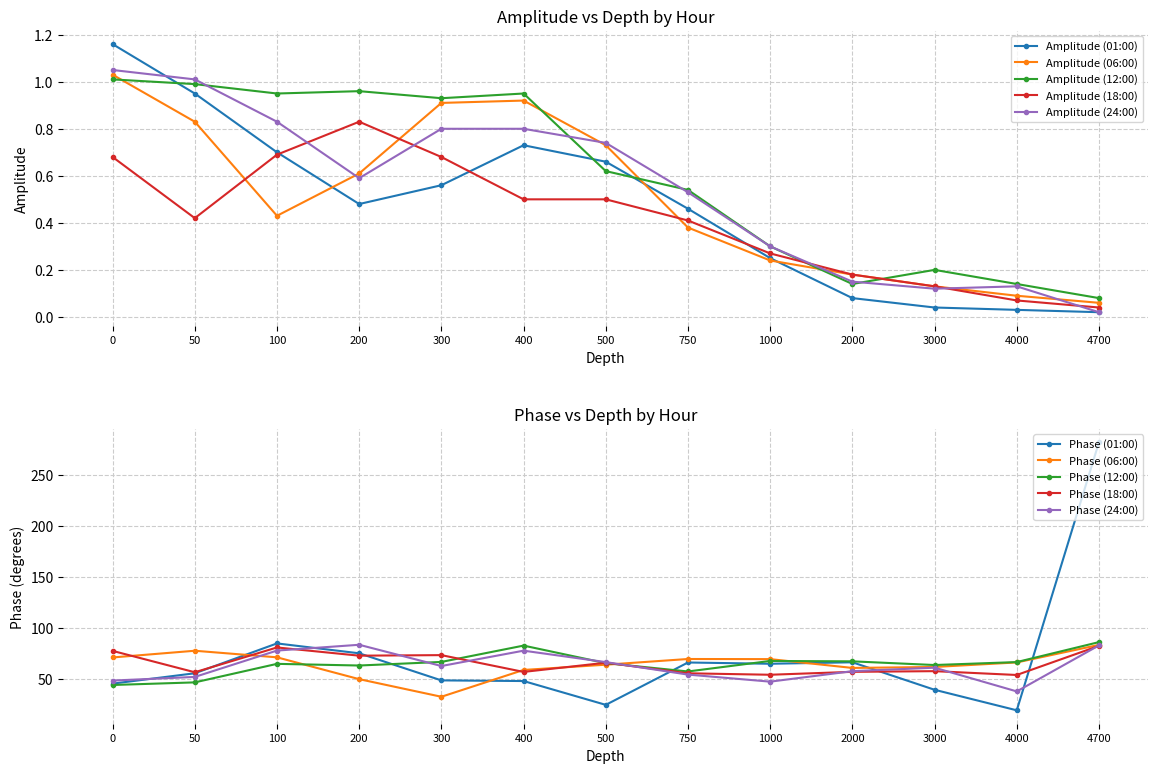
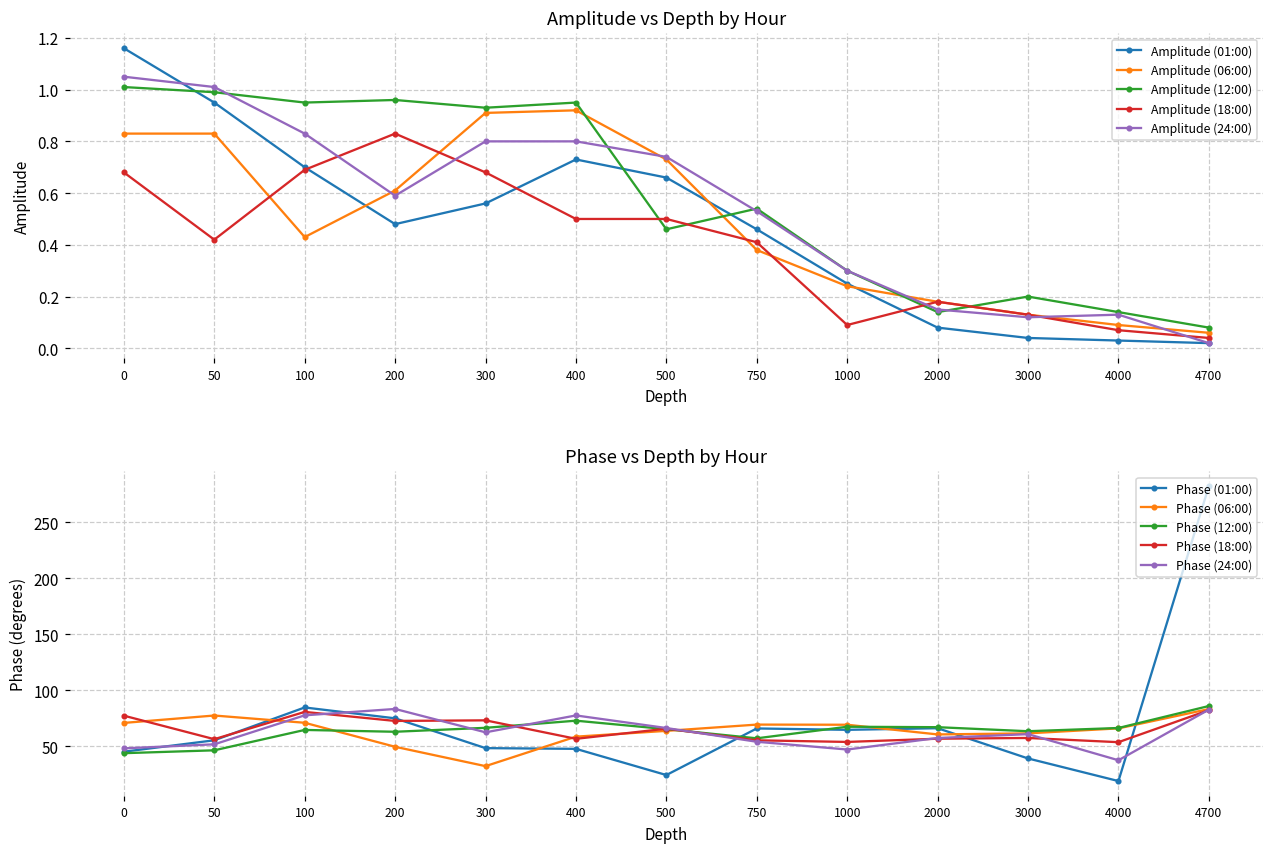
  {
    "Amplitude vs Depth by Hour": {
      "Amplitude (01:00)": {
        "0": 1.16,
        "50": 0.95,
        "200": 0.48,
        "300": 0.56,
        "400": 0.73,
        "500": 0.66,
        "750": 0.46,
        "2000": 0.08,
        "3000": 0.04,
        "4000": 0.03
      },
      "Amplitude (06:00)": {
-       "0": 1.03,
+       "0": 0.83,
        "50": 0.83,
        "100": 0.43,
        "200": 0.61,
        "300": 0.91,
        "400": 0.92,
        "750": 0.38,
        "4000": 0.09,
        "4700": 0.06
      },
      "Amplitude (12:00)": {
        "0": 1.01,
        "50": 0.99,
        "100": 0.95,
        "200": 0.96,
        "300": 0.93,
        "400": 0.95,
-       "500": 0.62,
+       "500": 0.46,
        "3000": 0.20,
        "4700": 0.08
      },
      "Amplitude (18:00)": {
        "0": 0.68,
        "50": 0.42,
        "200": 0.83,
        "300": 0.68,
        "400": 0.50,
        "500": 0.50,
        "750": 0.41,
-       "1000": 0.27,
+       "1000": 0.09,
        "4000": 0.07,
        "4700": 0.04
      },
      "Amplitude (24:00)": {
        "0": 1.05,
        "50": 1.01,
        "100": 0.83,
        "200": 0.59,
        "300": 0.80,
        "400": 0.80
      }
    },
    "Phase vs Depth by Hour": {
      "Phase (01:00)": {
        "100": 85,
        "300": 48,
        "400": 48,
        "500": 24,
        "750": 66,
        "1000": 65,
        "3000": 39,
        "4000": 19
      },
      "Phase (06:00)": {
        "0": 71,
        "50": 77,
        "100": 71,
        "200": 50,
        "300": 32,
        "750": 69,
        "2000": 61
      },
      "Phase (12:00)": {
        "50": 46,
        "100": 65,
        "200": 63,
        "300": 67,
-       "400": 83,
+       "400": 73,
        "4700": 86
      },
      "Phase (18:00)": {
        "0": 77,
        "100": 81,
        "300": 73,
        "1000": 54,
        "3000": 57,
        "4000": 54
      },
      "Phase (24:00)": {
        "0": 48,
        "50": 52,
        "100": 78,
        "200": 83,
        "300": 62,
        "400": 78,
        "1000": 47,
        "4000": 38
      }
    }
  }
